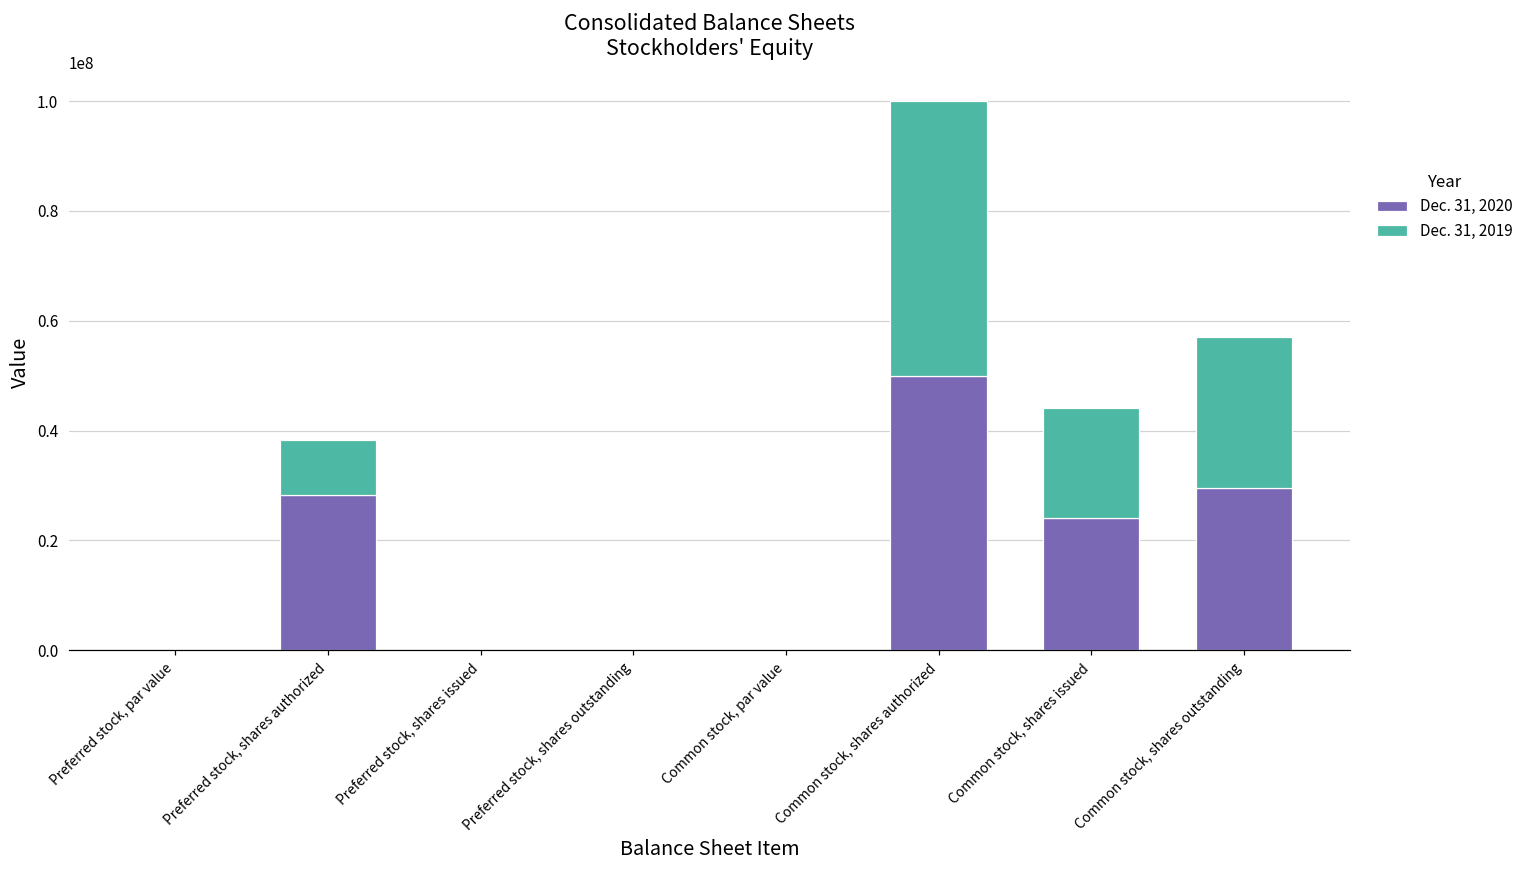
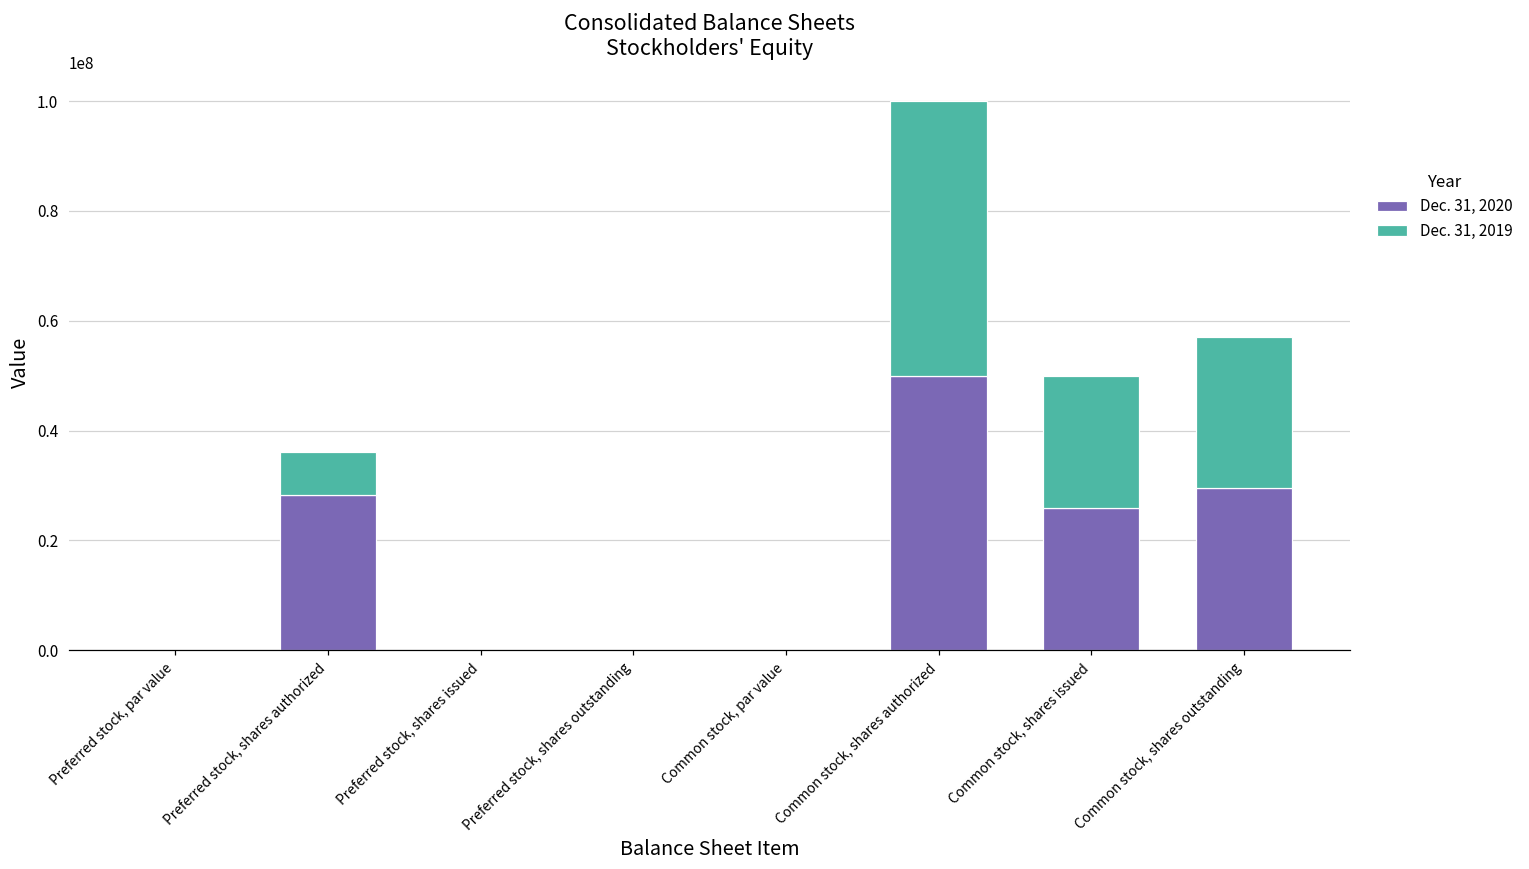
  {
    "Dec. 31, 2020": {
      "Preferred stock, shares authorized": 28000000,
      "Preferred stock, shares issued": 0,
      "Preferred stock, shares outstanding": 0,
      "Common stock, shares authorized": 50000000,
-     "Common stock, shares issued": 24000000,
+     "Common stock, shares issued": 26000000,
      "Common stock, shares outstanding": 30000000
    },
    "Dec. 31, 2019": {
-     "Preferred stock, shares authorized": 10000000,
+     "Preferred stock, shares authorized": 8000000,
      "Preferred stock, shares issued": 0,
      "Preferred stock, shares outstanding": 0,
      "Common stock, shares authorized": 50000000,
-     "Common stock, shares issued": 20000000,
+     "Common stock, shares issued": 24000000,
      "Common stock, shares outstanding": 27000000
    }
  }
